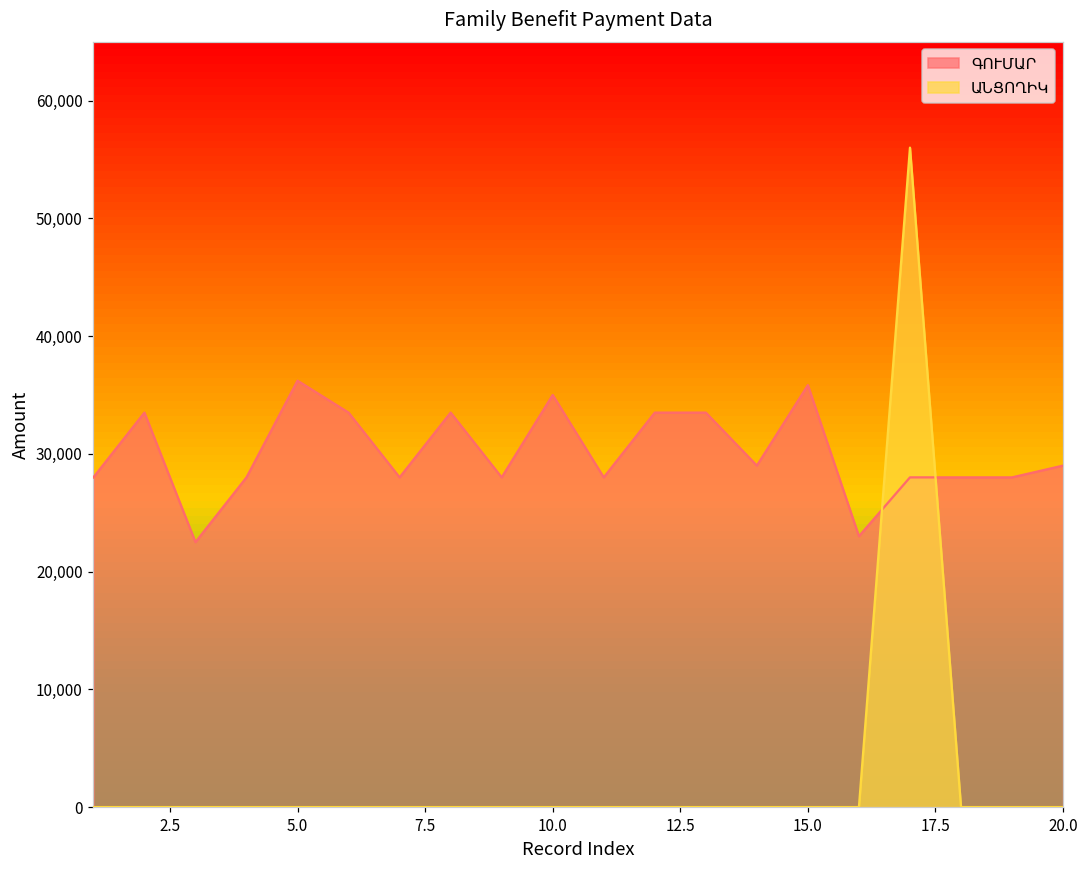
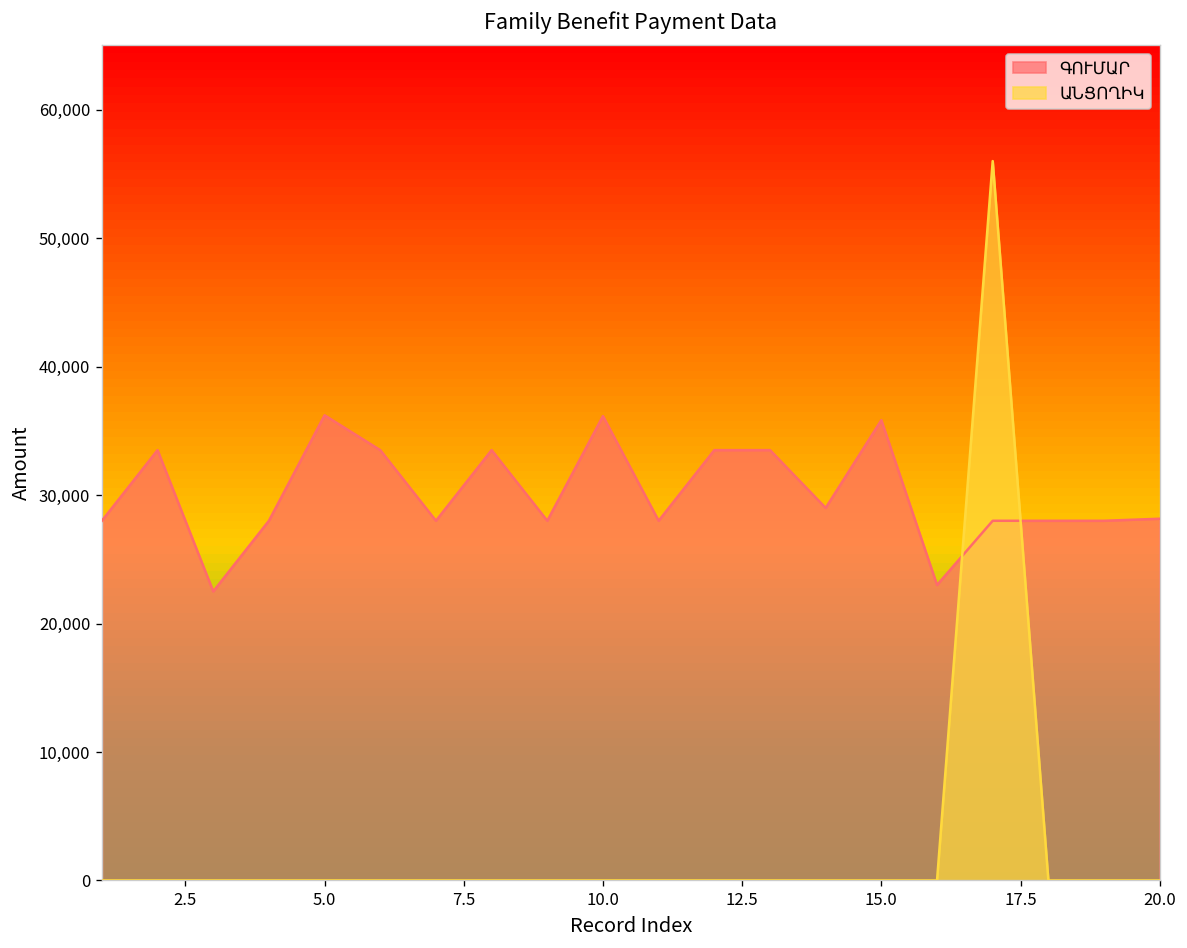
  {
    "ԳՈՒՄԱՐ": {
      "5.0": "36,200",
-     "10.0": "35,000",
+     "10.0": "36,200",
      "15.0": "35,800",
-     "20.0": "29,000"
+     "20.0": "28,200"
    },
    "ԱՆՑՈՂԻԿ": {
      "5.0": "0",
      "10.0": "0",
      "15.0": "0",
      "20.0": "0"
    }
  }
